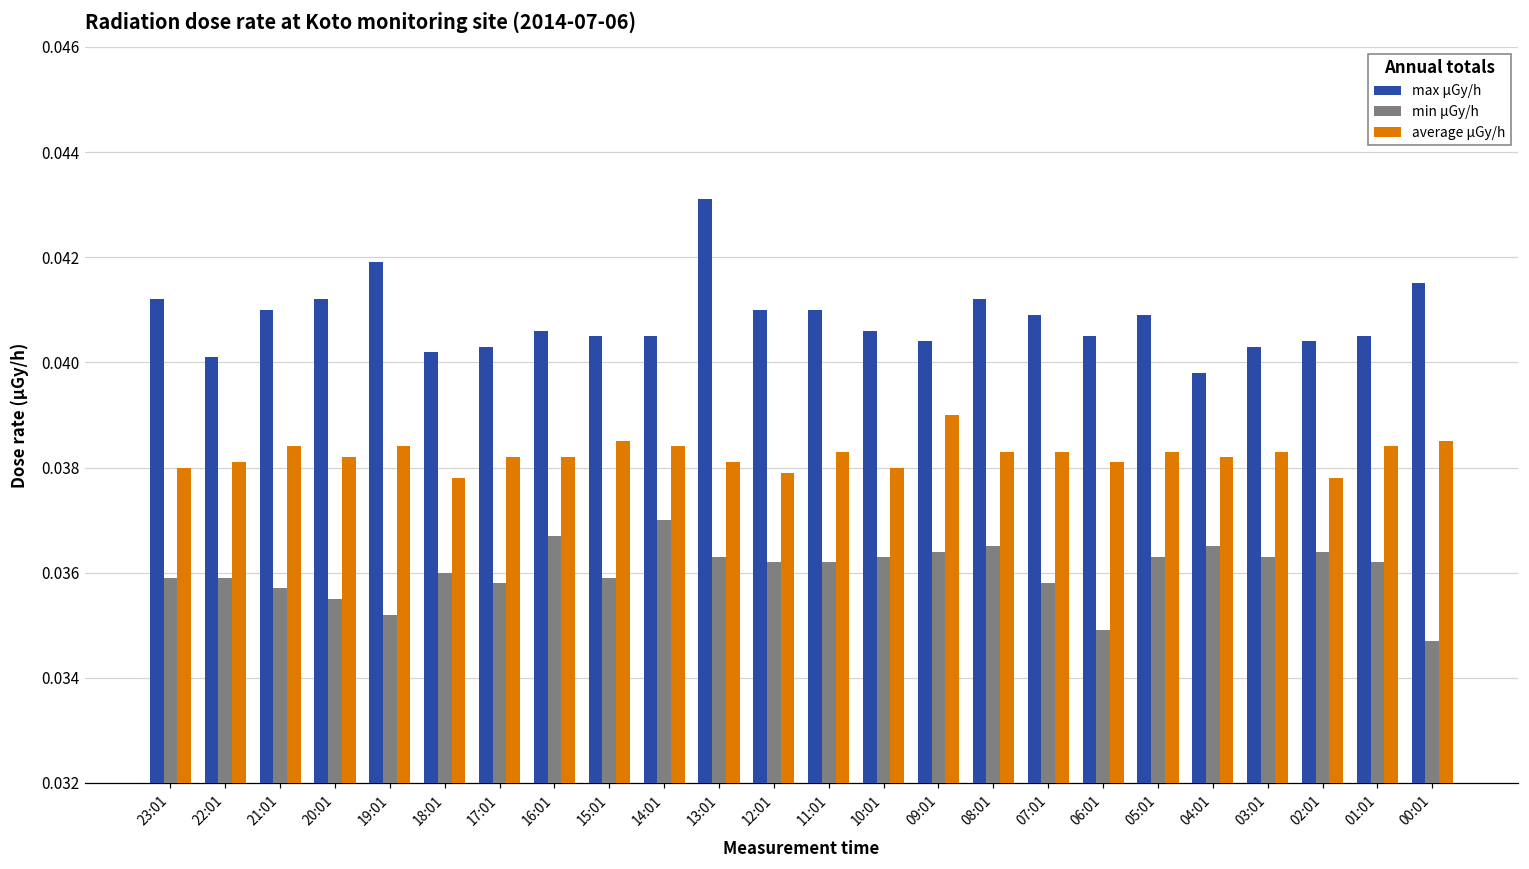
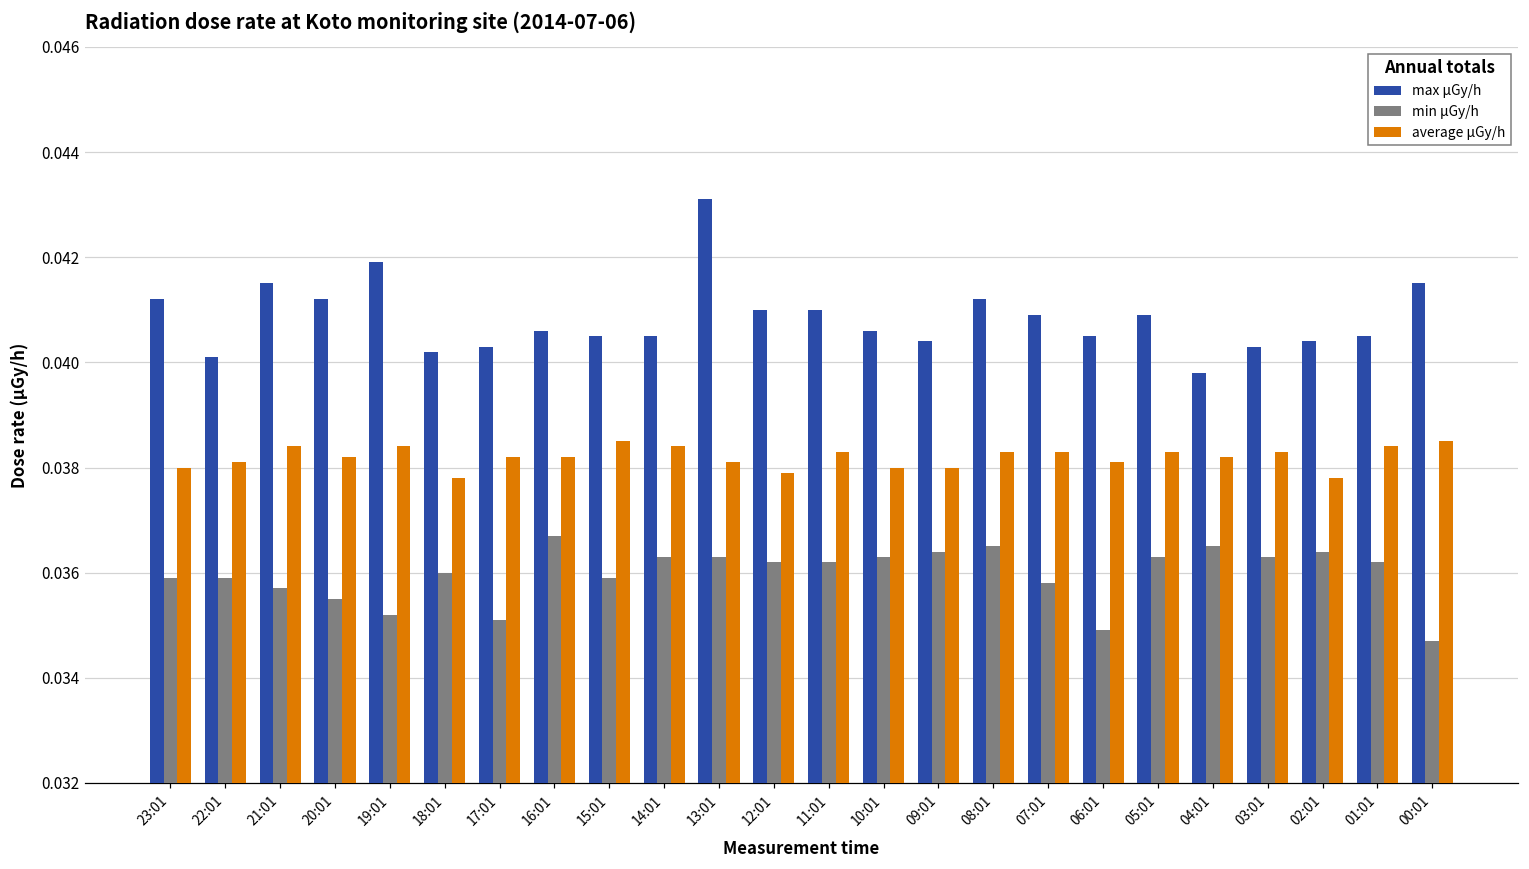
  {
    "max μGy/h": {
      "23:01": 0.0412,
      "22:01": 0.0401,
-     "21:01": 0.0410,
+     "21:01": 0.0415,
      "20:01": 0.0412,
      "19:01": 0.0419,
      "18:01": 0.0402,
      "17:01": 0.0403,
      "16:01": 0.0406,
      "15:01": 0.0405,
      "14:01": 0.0405,
      "13:01": 0.0431,
      "12:01": 0.0410,
      "11:01": 0.0410,
      "10:01": 0.0406,
      "09:01": 0.0404,
      "08:01": 0.0412,
      "07:01": 0.0409,
      "06:01": 0.0405,
      "05:01": 0.0409,
      "04:01": 0.0398,
      "03:01": 0.0403,
      "02:01": 0.0404,
      "01:01": 0.0405,
      "00:01": 0.0415
    },
    "min μGy/h": {
      "23:01": 0.0359,
      "22:01": 0.0359,
      "21:01": 0.0357,
      "20:01": 0.0355,
      "19:01": 0.0352,
      "18:01": 0.0360,
-     "17:01": 0.0358,
+     "17:01": 0.0351,
      "16:01": 0.0367,
      "15:01": 0.0359,
-     "14:01": 0.0370,
+     "14:01": 0.0363,
      "13:01": 0.0363,
      "12:01": 0.0362,
      "11:01": 0.0362,
      "10:01": 0.0363,
      "09:01": 0.0364,
      "08:01": 0.0365,
      "07:01": 0.0358,
      "06:01": 0.0349,
      "05:01": 0.0363,
      "04:01": 0.0365,
      "03:01": 0.0363,
      "02:01": 0.0364,
      "01:01": 0.0362,
      "00:01": 0.0347
    },
    "average μGy/h": {
      "23:01": 0.038,
      "22:01": 0.0381,
      "21:01": 0.0384,
      "20:01": 0.0382,
      "19:01": 0.0384,
      "18:01": 0.0378,
      "17:01": 0.0382,
      "16:01": 0.0382,
      "15:01": 0.0385,
      "14:01": 0.0384,
      "13:01": 0.0381,
      "12:01": 0.0379,
      "11:01": 0.0383,
      "10:01": 0.038,
-     "09:01": 0.039,
+     "09:01": 0.038,
      "08:01": 0.0383,
      "07:01": 0.0383,
      "06:01": 0.0381,
      "05:01": 0.0383,
      "04:01": 0.0382,
      "03:01": 0.0383,
      "02:01": 0.0378,
      "01:01": 0.0384,
      "00:01": 0.0385
    }
  }
